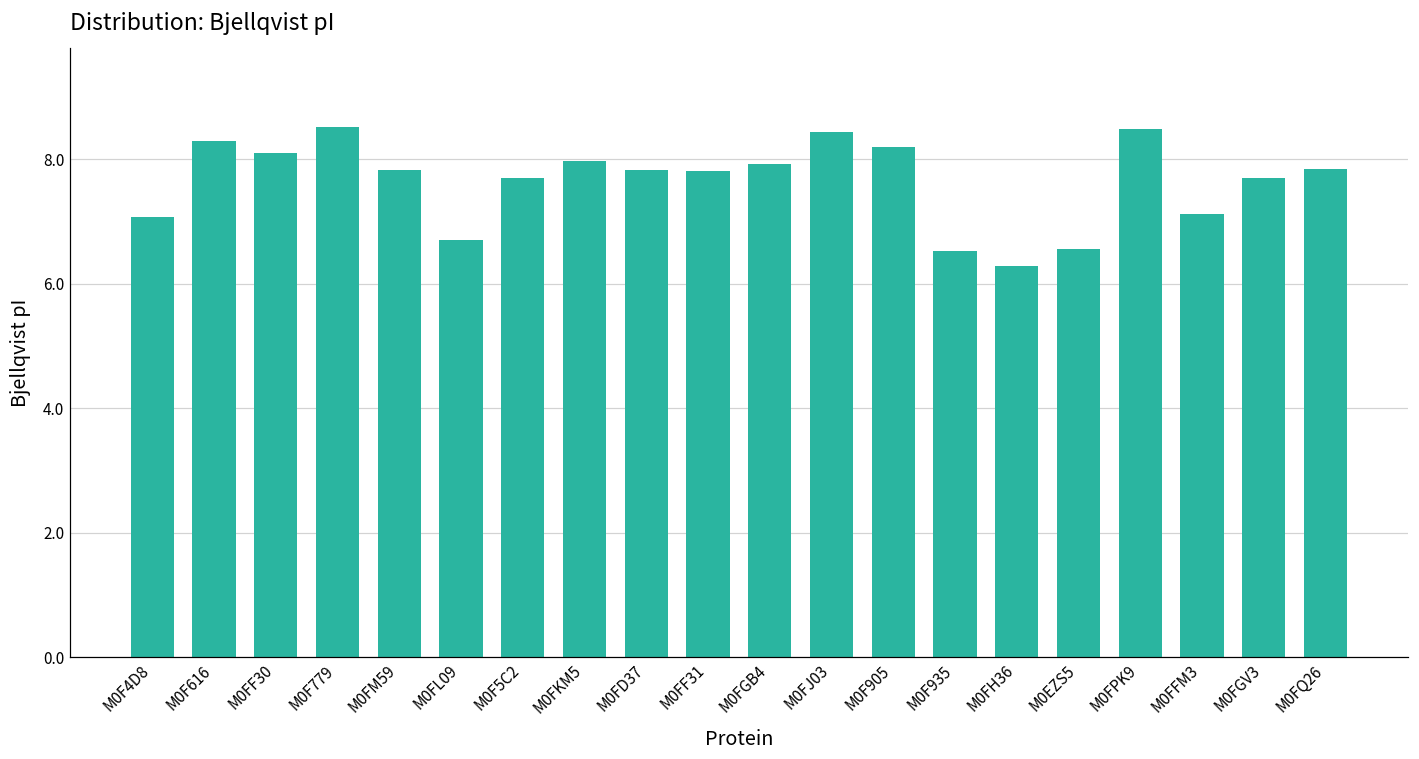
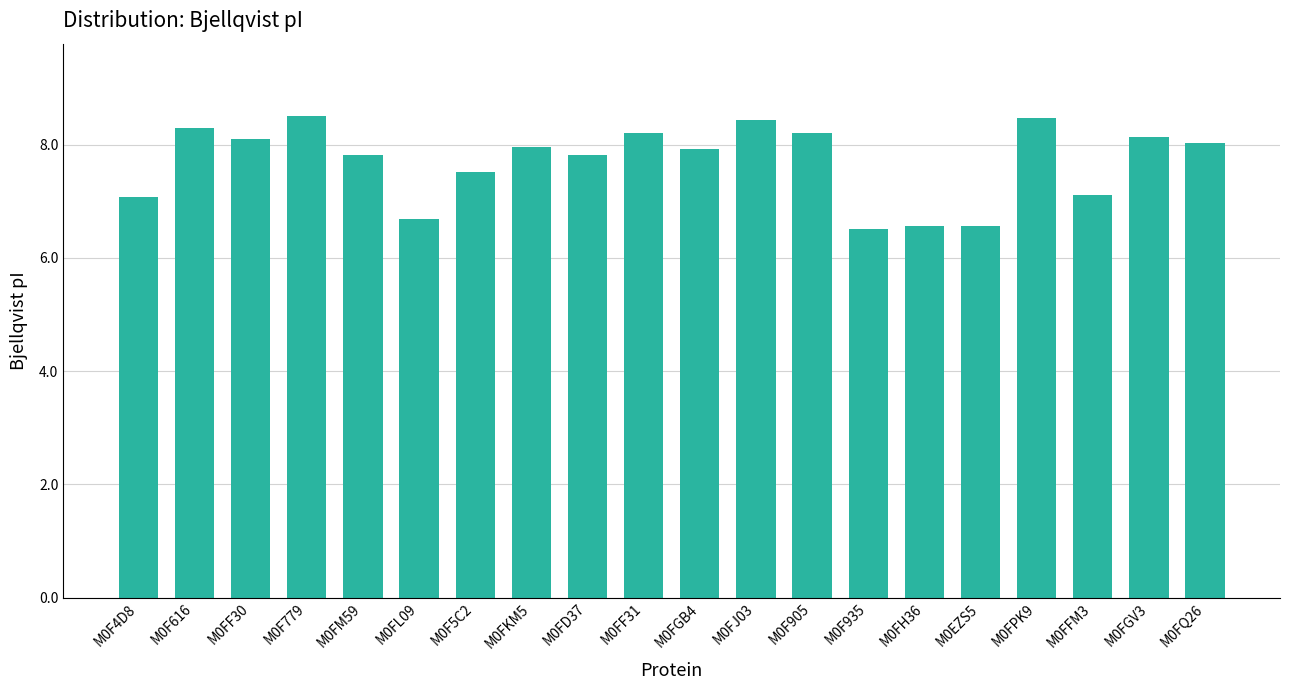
  {
    "M0F4D8": 7.1,
    "M0F616": 8.3,
    "M0FF30": 8.1,
    "M0F779": 8.5,
    "M0FM59": 7.8,
    "M0FL09": 6.7,
-   "M0F5C2": 7.7,
+   "M0F5C2": 7.5,
    "M0FKM5": 8.0,
    "M0FD37": 7.8,
-   "M0FF31": 7.8,
+   "M0FF31": 8.2,
    "M0FGB4": 7.9,
    "M0FJ03": 8.4,
    "M0F905": 8.2,
    "M0F935": 6.5,
-   "M0FH36": 6.3,
+   "M0FH36": 6.6,
    "M0EZS5": 6.6,
    "M0FPK9": 8.5,
    "M0FFM3": 7.1,
-   "M0FGV3": 7.7,
-   "M0FQ26": 7.8
+   "M0FGV3": 8.1,
+   "M0FQ26": 8.0
  }
